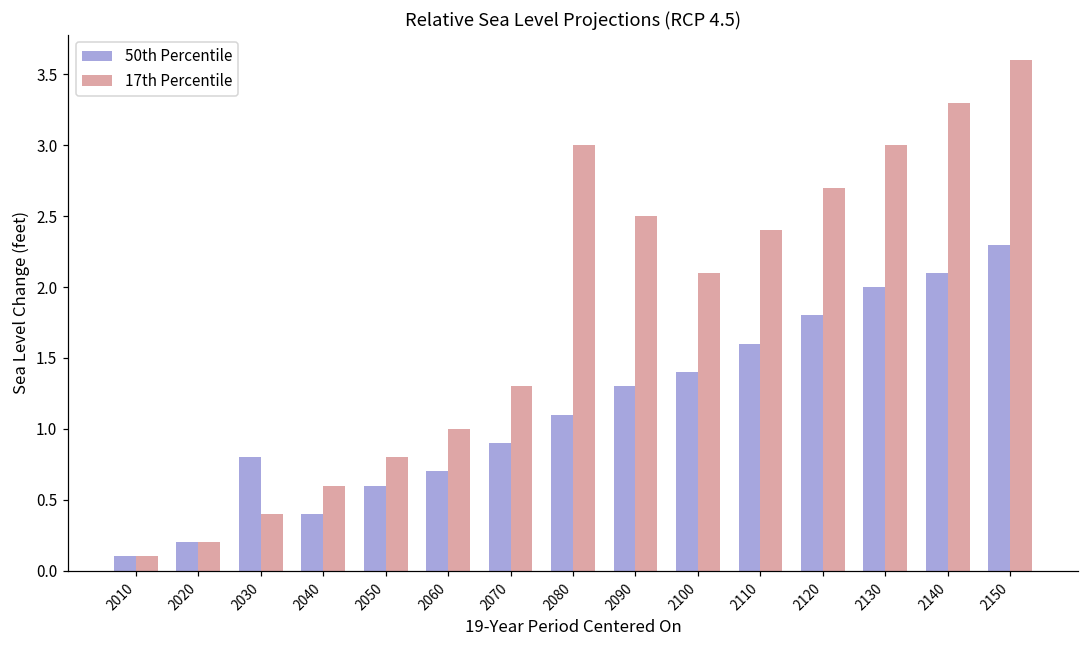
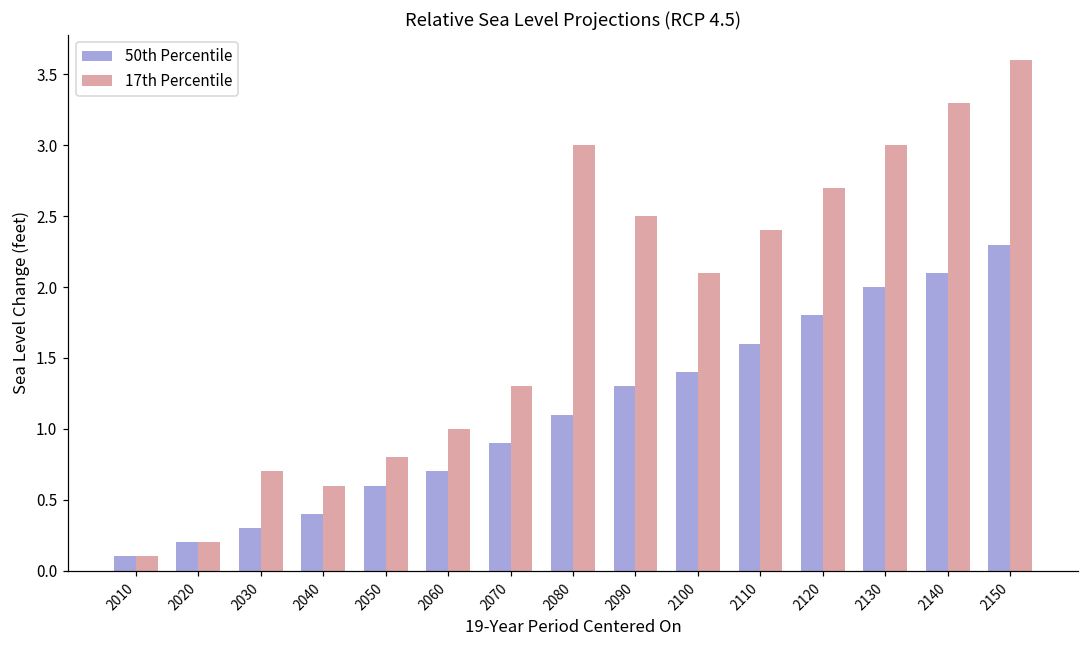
  {
    "50th Percentile": {
      "2010": 0.1,
      "2020": 0.2,
-     "2030": 0.8,
+     "2030": 0.3,
      "2040": 0.4,
      "2050": 0.6,
      "2060": 0.7,
      "2070": 0.9,
      "2080": 1.1,
      "2090": 1.3,
      "2100": 1.4,
      "2110": 1.6,
      "2120": 1.8,
      "2130": 2.0,
      "2140": 2.1,
      "2150": 2.3
    },
    "17th Percentile": {
      "2010": 0.1,
      "2020": 0.2,
-     "2030": 0.4,
+     "2030": 0.7,
      "2040": 0.6,
      "2050": 0.8,
      "2060": 1.0,
      "2070": 1.3,
      "2080": 3.0,
      "2090": 2.5,
      "2100": 2.1,
      "2110": 2.4,
      "2120": 2.7,
      "2130": 3.0,
      "2140": 3.3,
      "2150": 3.6
    }
  }
